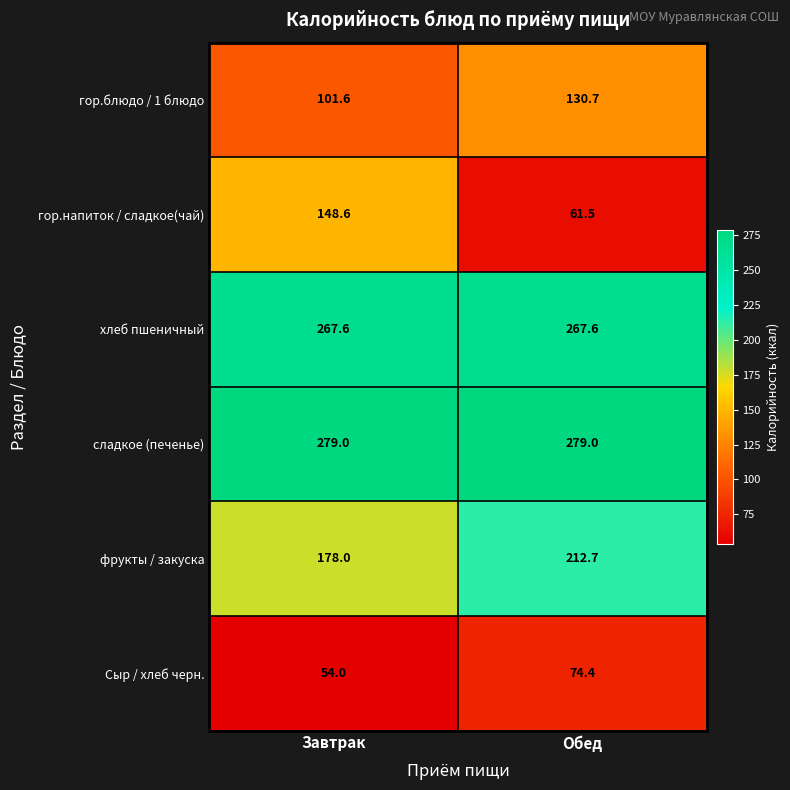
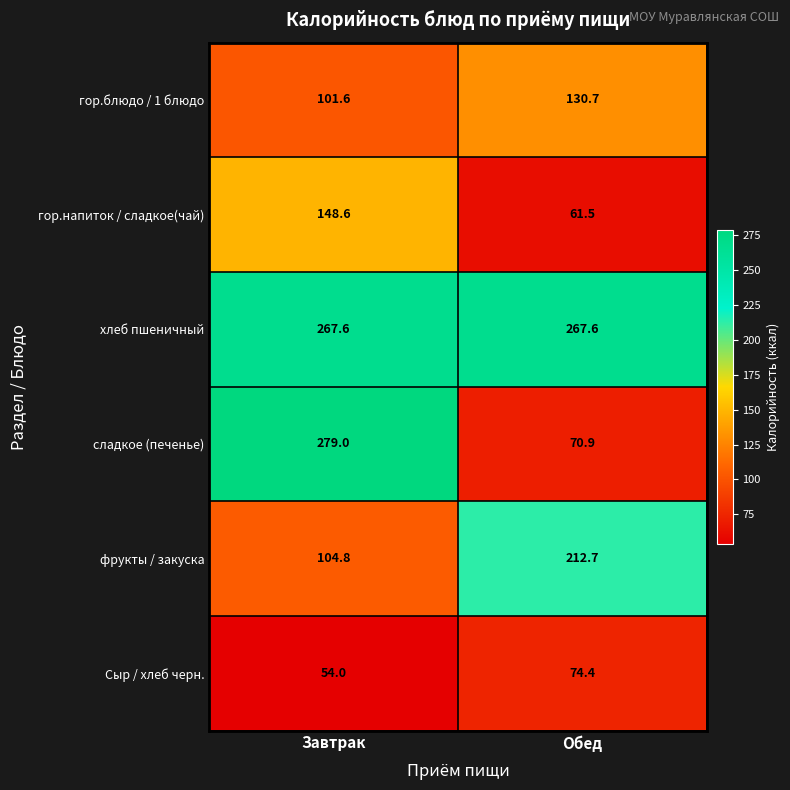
  {
    "гор.блюдо / 1 блюдо": {
      "Завтрак": 101.6,
      "Обед": 130.7
    },
    "гор.напиток / сладкое(чай)": {
      "Завтрак": 148.6,
      "Обед": 61.5
    },
    "хлеб пшеничный": {
      "Завтрак": 267.6,
      "Обед": 267.6
    },
    "сладкое (печенье)": {
      "Завтрак": 279.0,
-     "Обед": 279.0
+     "Обед": 70.9
    },
    "фрукты / закуска": {
-     "Завтрак": 178.0,
+     "Завтрак": 104.8,
      "Обед": 212.7
    },
    "Сыр / хлеб черн.": {
      "Завтрак": 54.0,
      "Обед": 74.4
    }
  }
